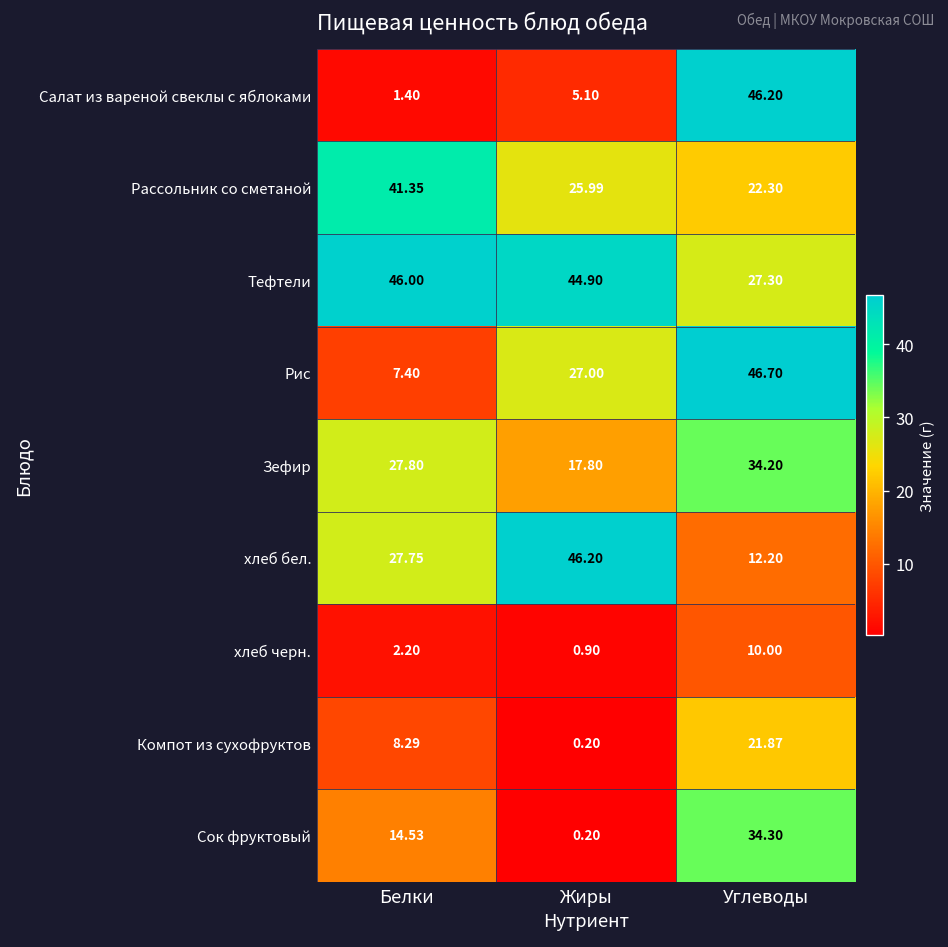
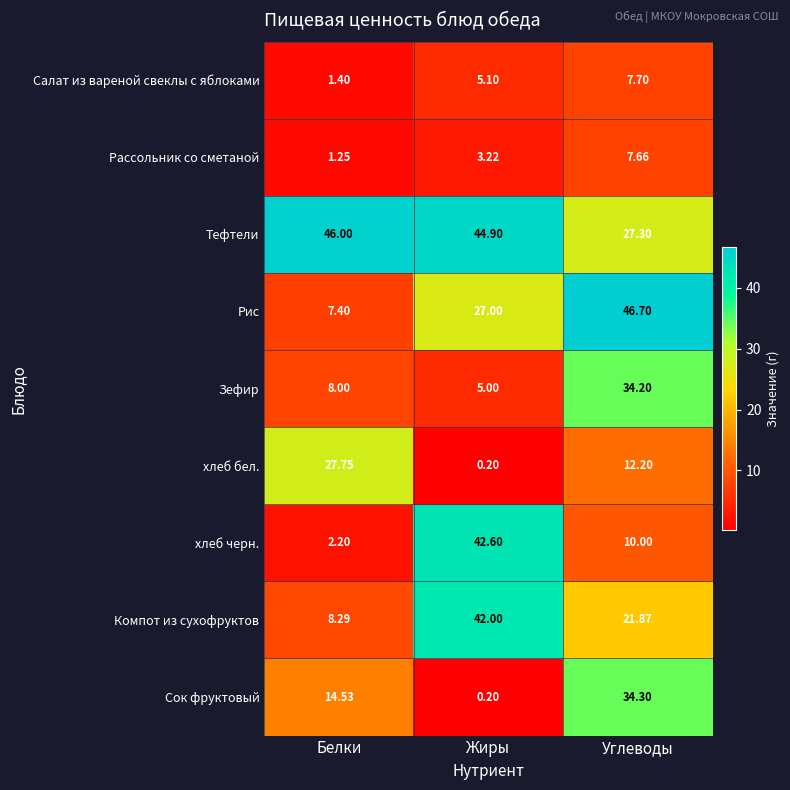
  {
    "Салат из вареной свеклы с яблоками": {
      "Белки": 1.40,
      "Жиры": 5.10,
-     "Углеводы": 46.20
+     "Углеводы": 7.70
    },
    "Рассольник со сметаной": {
-     "Белки": 41.35,
-     "Жиры": 25.99,
-     "Углеводы": 22.30
+     "Белки": 1.25,
+     "Жиры": 3.22,
+     "Углеводы": 7.66
    },
    "Тефтели": {
      "Белки": 46.00,
      "Жиры": 44.90,
      "Углеводы": 27.30
    },
    "Рис": {
      "Белки": 7.40,
      "Жиры": 27.00,
      "Углеводы": 46.70
    },
    "Зефир": {
-     "Белки": 27.80,
-     "Жиры": 17.80,
+     "Белки": 8.00,
+     "Жиры": 5.00,
      "Углеводы": 34.20
    },
    "хлеб бел.": {
      "Белки": 27.75,
-     "Жиры": 46.20,
+     "Жиры": 0.20,
      "Углеводы": 12.20
    },
    "хлеб черн.": {
      "Белки": 2.20,
-     "Жиры": 0.90,
+     "Жиры": 42.60,
      "Углеводы": 10.00
    },
    "Компот из сухофруктов": {
      "Белки": 8.29,
-     "Жиры": 0.20,
+     "Жиры": 42.00,
      "Углеводы": 21.87
    },
    "Сок фруктовый": {
      "Белки": 14.53,
      "Жиры": 0.20,
      "Углеводы": 34.30
    }
  }
